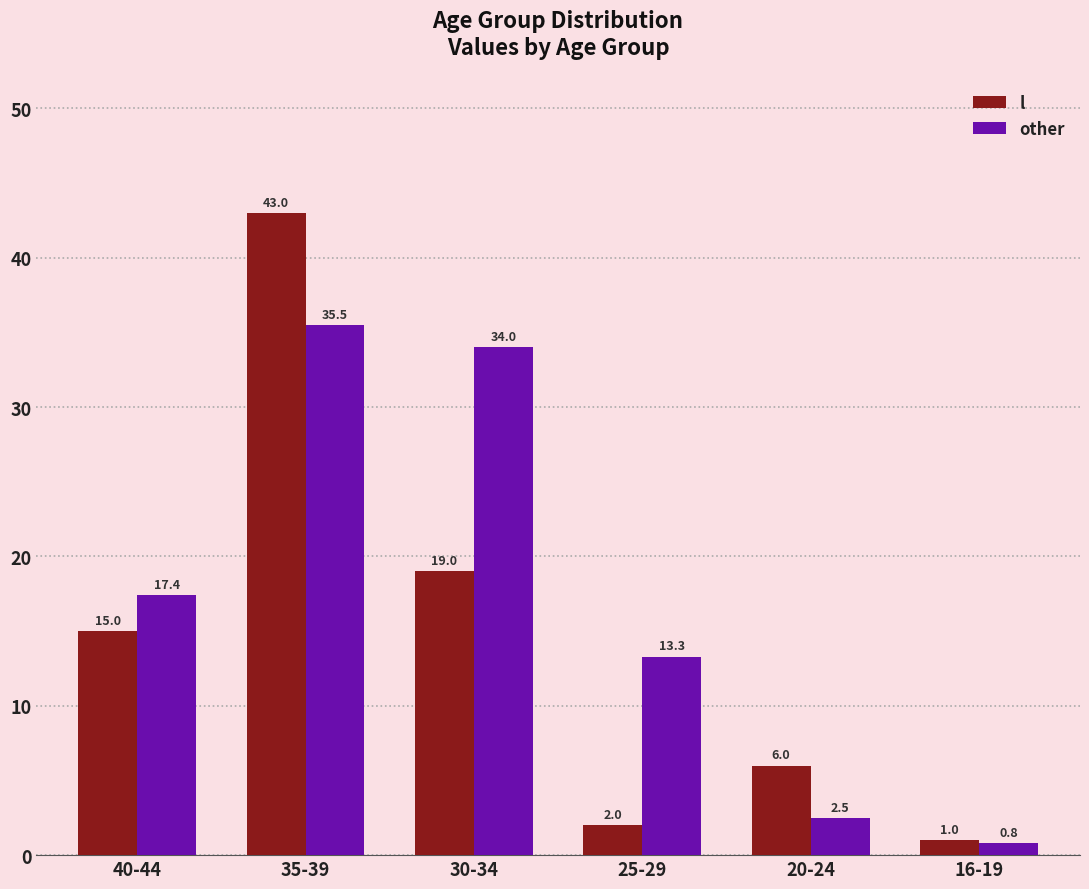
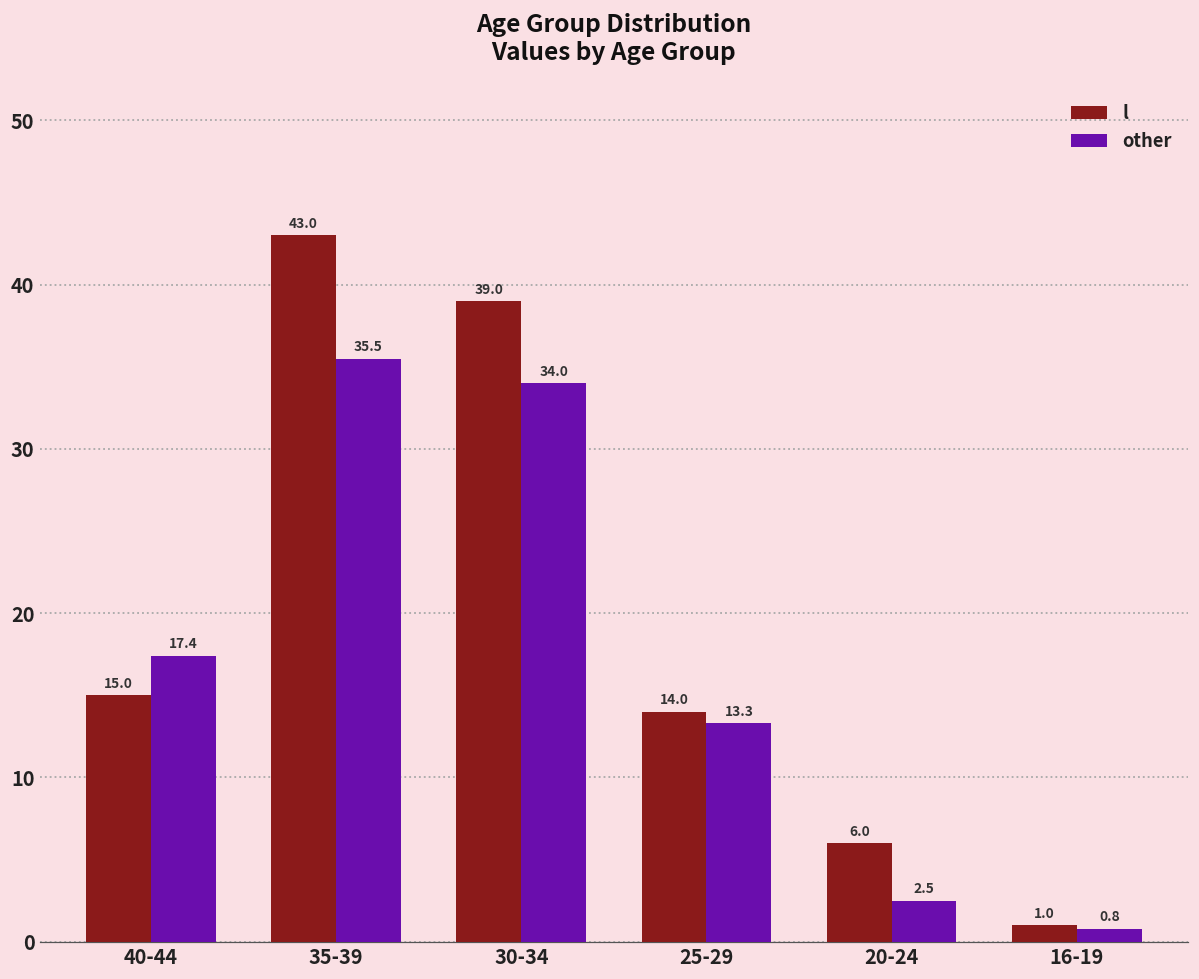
  {
    "l": {
      "40-44": 15.0,
      "35-39": 43.0,
-     "30-34": 19.0,
-     "25-29": 2.0,
+     "30-34": 39.0,
+     "25-29": 14.0,
      "20-24": 6.0,
      "16-19": 1.0
    },
    "other": {
      "40-44": 17.4,
      "35-39": 35.5,
      "30-34": 34.0,
      "25-29": 13.3,
      "20-24": 2.5,
      "16-19": 0.8
    }
  }
